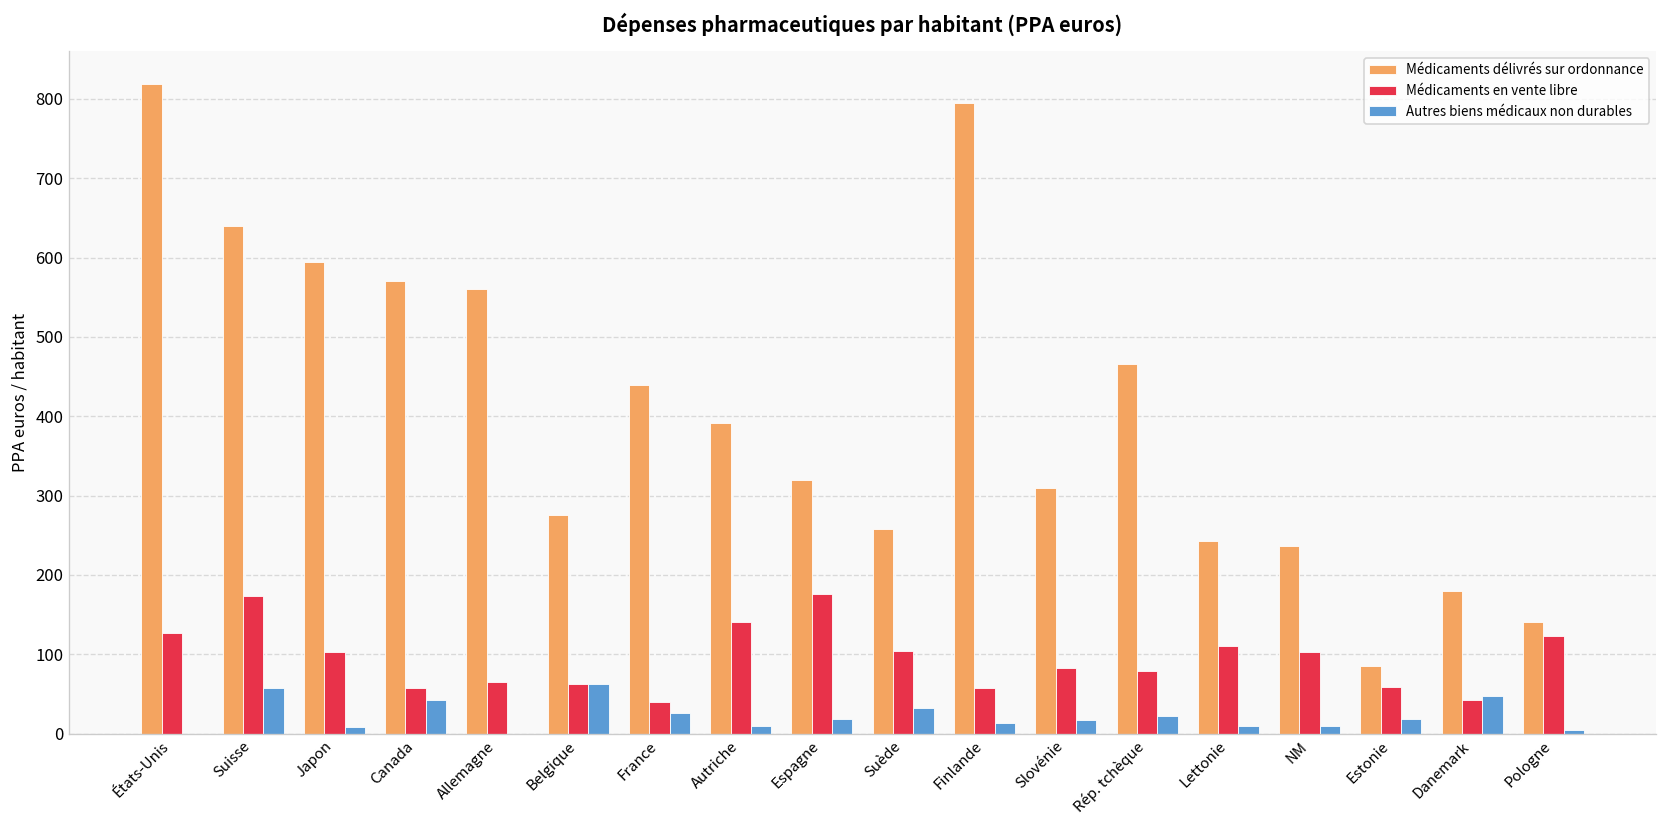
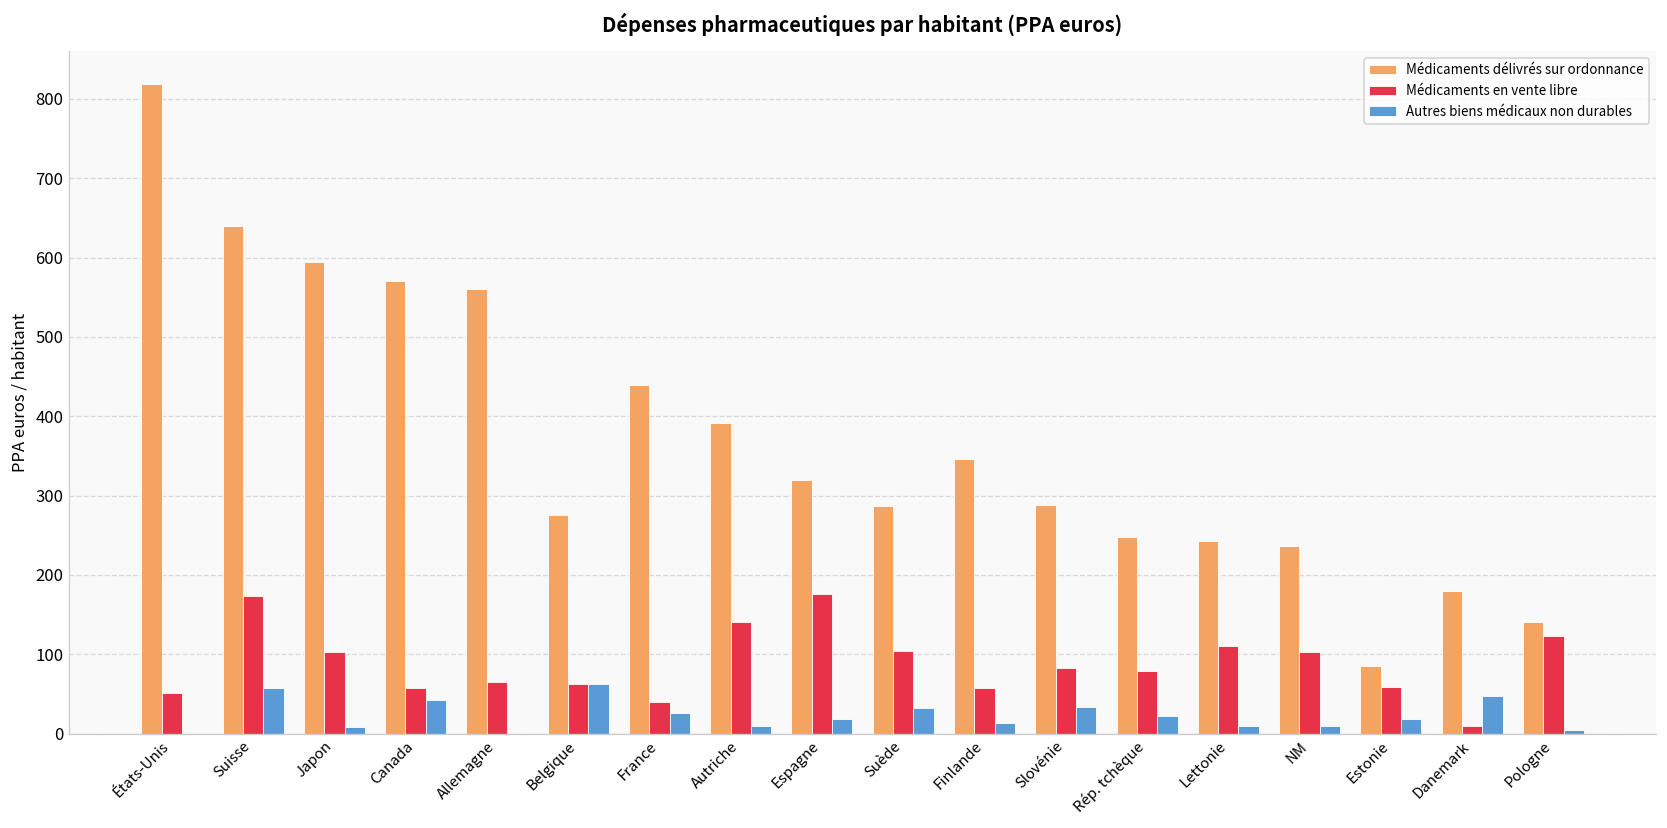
  {
    "Médicaments délivrés sur ordonnance": {
      "États-Unis": 820,
      "Suisse": 640,
      "Japon": 590,
      "Canada": 570,
      "Allemagne": 560,
      "Belgique": 280,
      "France": 440,
      "Autriche": 390,
      "Espagne": 320,
-     "Suède": 260,
-     "Finlande": 800,
-     "Slovénie": 310,
-     "Rép. tchèque": 470,
+     "Suède": 290,
+     "Finlande": 350,
+     "Slovénie": 290,
+     "Rép. tchèque": 250,
      "Lettonie": 240,
      "NM": 240,
      "Estonie": 90,
      "Danemark": 180,
      "Pologne": 140
    },
    "Médicaments en vente libre": {
-     "États-Unis": 130,
+     "États-Unis": 50,
      "Suisse": 170,
      "Japon": 100,
      "Canada": 60,
      "Allemagne": 70,
      "Belgique": 60,
      "France": 40,
      "Autriche": 140,
      "Espagne": 180,
      "Suède": 100,
      "Finlande": 60,
      "Slovénie": 80,
      "Rép. tchèque": 80,
      "Lettonie": 110,
      "NM": 100,
      "Estonie": 60,
-     "Danemark": 40,
+     "Danemark": 10,
      "Pologne": 120
    },
    "Autres biens médicaux non durables": {
      "États-Unis": 0,
      "Suisse": 60,
      "Japon": 10,
      "Canada": 40,
      "Allemagne": 0,
      "Belgique": 60,
      "France": 30,
      "Autriche": 10,
      "Espagne": 20,
      "Suède": 30,
      "Finlande": 10,
-     "Slovénie": 20,
+     "Slovénie": 30,
      "Rép. tchèque": 20,
      "Lettonie": 10,
      "NM": 10,
      "Estonie": 20,
      "Danemark": 50,
      "Pologne": 10
    }
  }
